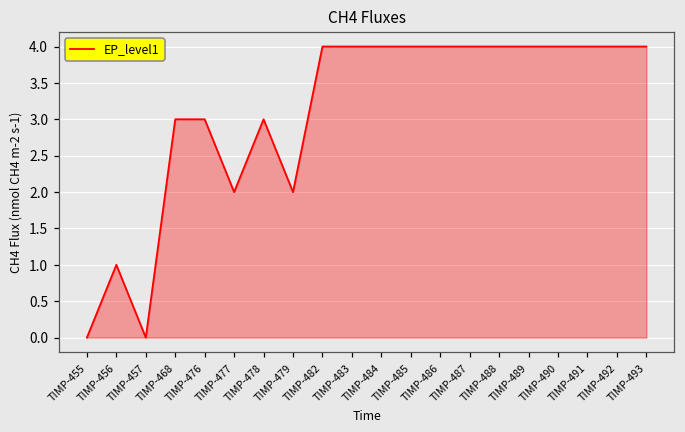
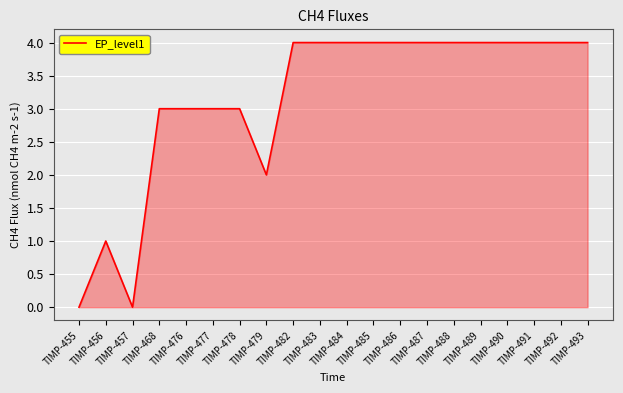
  {
    "TIMP-455": 0,
    "TIMP-456": 1,
    "TIMP-457": 0,
    "TIMP-468": 3,
    "TIMP-476": 3,
-   "TIMP-477": 2,
+   "TIMP-477": 3,
    "TIMP-478": 3,
    "TIMP-479": 2,
    "TIMP-482": 4,
    "TIMP-483": 4,
    "TIMP-484": 4,
    "TIMP-485": 4,
    "TIMP-486": 4,
    "TIMP-487": 4,
    "TIMP-488": 4,
    "TIMP-489": 4,
    "TIMP-490": 4,
    "TIMP-491": 4,
    "TIMP-492": 4,
    "TIMP-493": 4
  }
